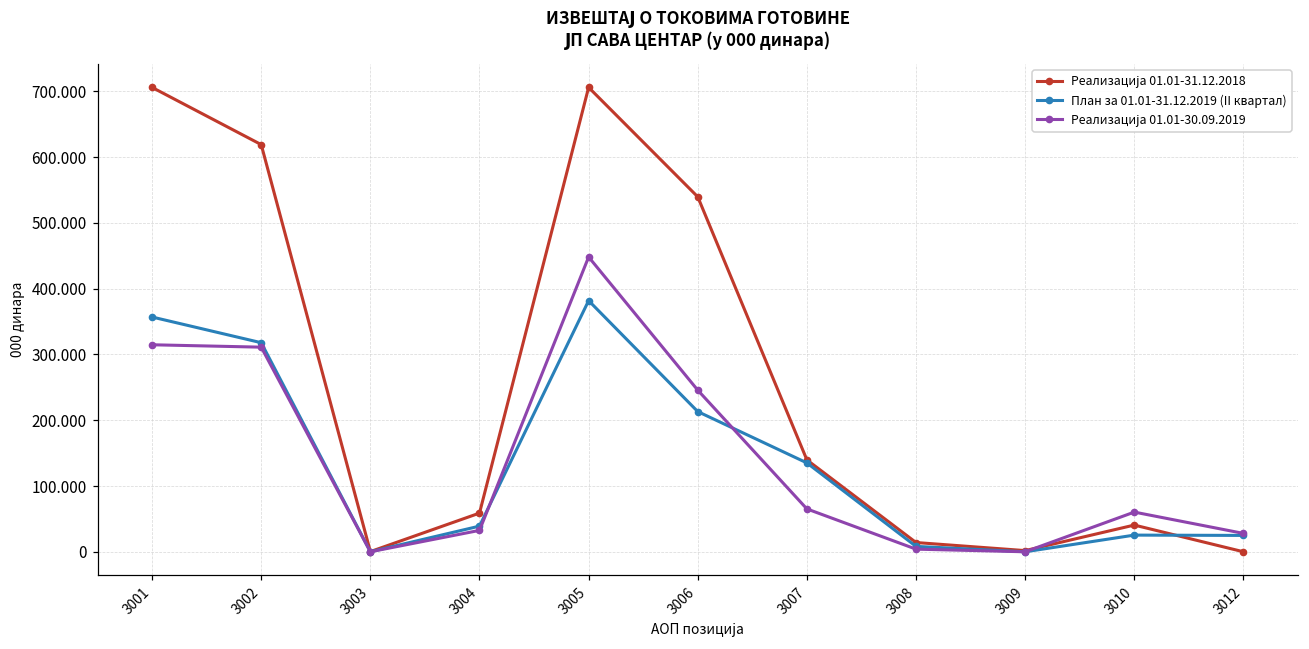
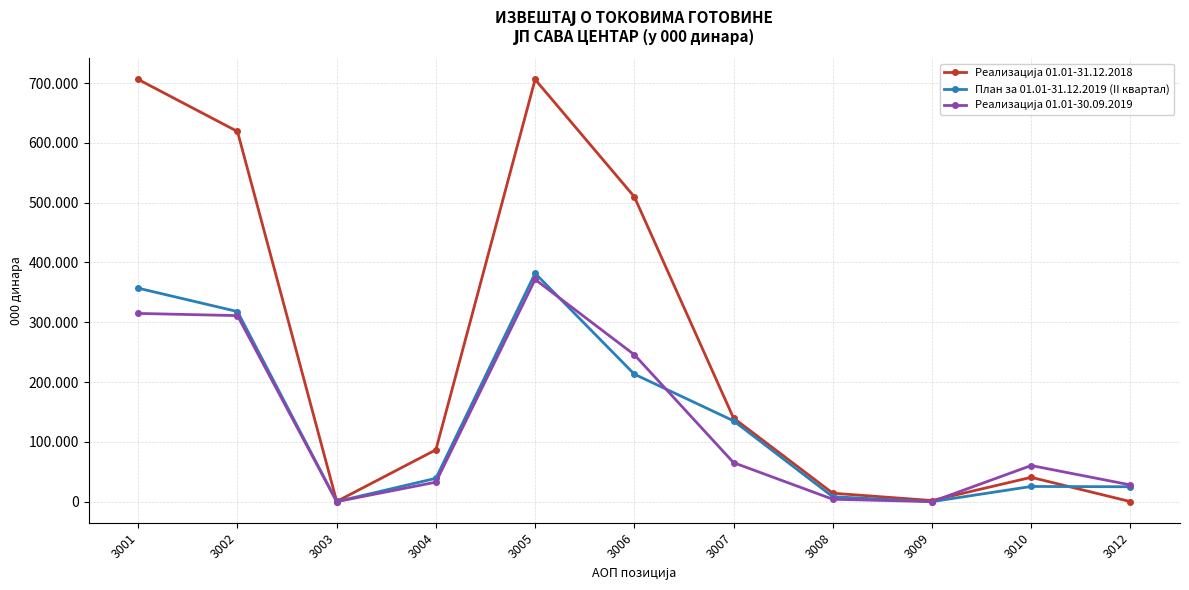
  {
    "Реализација 01.01-31.12.2018": {
      "3001": 710,
      "3002": 620,
-     "3004": 60,
+     "3004": 90,
      "3005": 710,
-     "3006": 540,
+     "3006": 510,
      "3007": 140,
      "3008": 10,
      "3010": 40,
      "3012": 0
    },
    "План за 01.01-31.12.2019 (II квартал)": {
      "3001": 360,
      "3002": 320,
      "3004": 40,
      "3005": 380,
      "3006": 210,
      "3007": 140,
      "3010": 30
    },
    "Реализација 01.01-30.09.2019": {
      "3001": 310,
      "3002": 310,
      "3004": 30,
-     "3005": 450,
+     "3005": 370,
      "3006": 250,
      "3007": 70,
      "3010": 60
    }
  }
